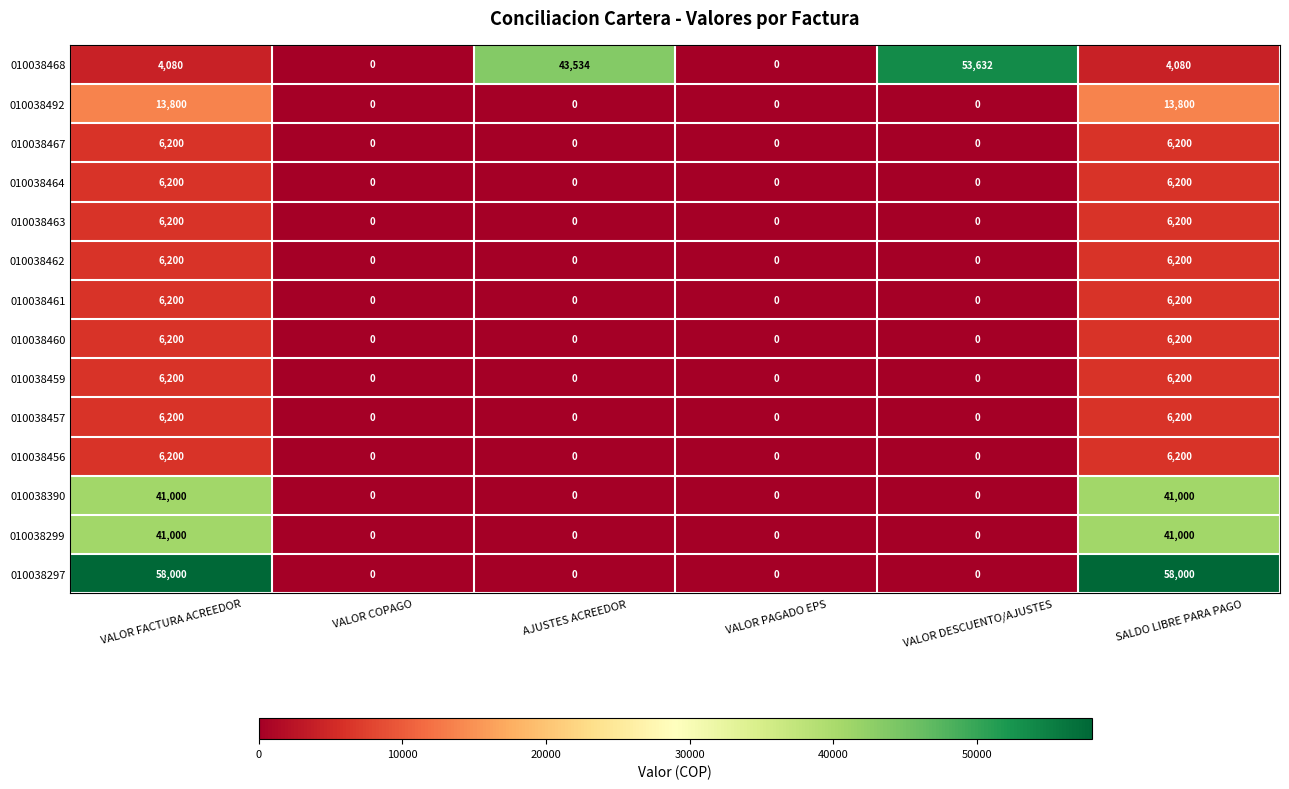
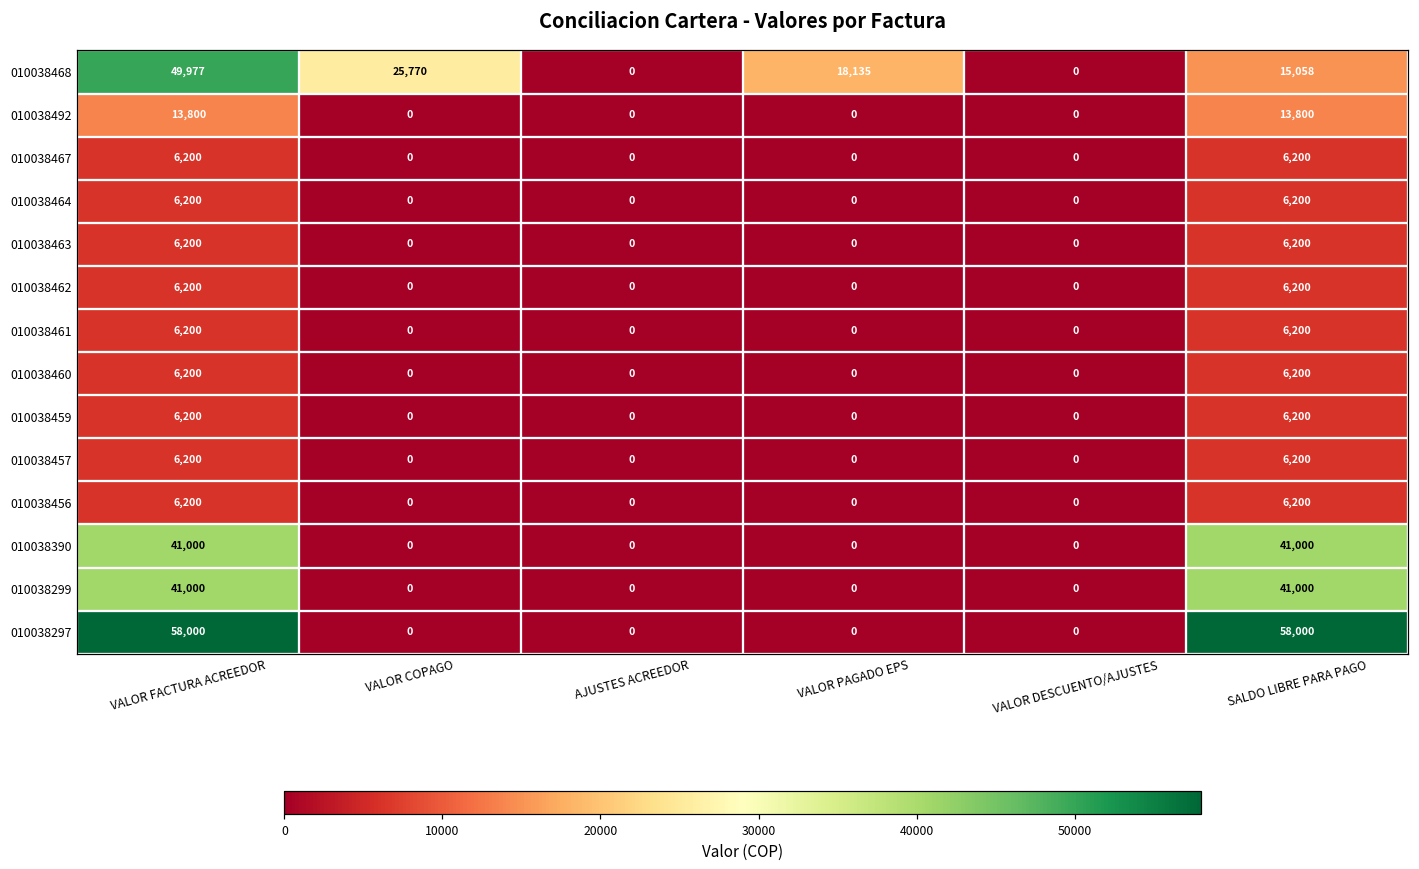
  {
    "010038468": {
-     "VALOR FACTURA ACREEDOR": "4,080",
-     "VALOR COPAGO": "0",
-     "AJUSTES ACREEDOR": "43,534",
-     "VALOR PAGADO EPS": "0",
-     "VALOR DESCUENTO/AJUSTES": "53,632",
-     "SALDO LIBRE PARA PAGO": "4,080"
+     "VALOR FACTURA ACREEDOR": "49,977",
+     "VALOR COPAGO": "25,770",
+     "AJUSTES ACREEDOR": "0",
+     "VALOR PAGADO EPS": "18,135",
+     "VALOR DESCUENTO/AJUSTES": "0",
+     "SALDO LIBRE PARA PAGO": "15,058"
    },
    "010038492": {
      "VALOR FACTURA ACREEDOR": "13,800",
      "VALOR COPAGO": "0",
      "AJUSTES ACREEDOR": "0",
      "VALOR PAGADO EPS": "0",
      "VALOR DESCUENTO/AJUSTES": "0",
      "SALDO LIBRE PARA PAGO": "13,800"
    },
    "010038467": {
      "VALOR FACTURA ACREEDOR": "6,200",
      "VALOR COPAGO": "0",
      "AJUSTES ACREEDOR": "0",
      "VALOR PAGADO EPS": "0",
      "VALOR DESCUENTO/AJUSTES": "0",
      "SALDO LIBRE PARA PAGO": "6,200"
    },
    "010038464": {
      "VALOR FACTURA ACREEDOR": "6,200",
      "VALOR COPAGO": "0",
      "AJUSTES ACREEDOR": "0",
      "VALOR PAGADO EPS": "0",
      "VALOR DESCUENTO/AJUSTES": "0",
      "SALDO LIBRE PARA PAGO": "6,200"
    },
    "010038463": {
      "VALOR FACTURA ACREEDOR": "6,200",
      "VALOR COPAGO": "0",
      "AJUSTES ACREEDOR": "0",
      "VALOR PAGADO EPS": "0",
      "VALOR DESCUENTO/AJUSTES": "0",
      "SALDO LIBRE PARA PAGO": "6,200"
    },
    "010038462": {
      "VALOR FACTURA ACREEDOR": "6,200",
      "VALOR COPAGO": "0",
      "AJUSTES ACREEDOR": "0",
      "VALOR PAGADO EPS": "0",
      "VALOR DESCUENTO/AJUSTES": "0",
      "SALDO LIBRE PARA PAGO": "6,200"
    },
    "010038461": {
      "VALOR FACTURA ACREEDOR": "6,200",
      "VALOR COPAGO": "0",
      "AJUSTES ACREEDOR": "0",
      "VALOR PAGADO EPS": "0",
      "VALOR DESCUENTO/AJUSTES": "0",
      "SALDO LIBRE PARA PAGO": "6,200"
    },
    "010038460": {
      "VALOR FACTURA ACREEDOR": "6,200",
      "VALOR COPAGO": "0",
      "AJUSTES ACREEDOR": "0",
      "VALOR PAGADO EPS": "0",
      "VALOR DESCUENTO/AJUSTES": "0",
      "SALDO LIBRE PARA PAGO": "6,200"
    },
    "010038459": {
      "VALOR FACTURA ACREEDOR": "6,200",
      "VALOR COPAGO": "0",
      "AJUSTES ACREEDOR": "0",
      "VALOR PAGADO EPS": "0",
      "VALOR DESCUENTO/AJUSTES": "0",
      "SALDO LIBRE PARA PAGO": "6,200"
    },
    "010038457": {
      "VALOR FACTURA ACREEDOR": "6,200",
      "VALOR COPAGO": "0",
      "AJUSTES ACREEDOR": "0",
      "VALOR PAGADO EPS": "0",
      "VALOR DESCUENTO/AJUSTES": "0",
      "SALDO LIBRE PARA PAGO": "6,200"
    },
    "010038456": {
      "VALOR FACTURA ACREEDOR": "6,200",
      "VALOR COPAGO": "0",
      "AJUSTES ACREEDOR": "0",
      "VALOR PAGADO EPS": "0",
      "VALOR DESCUENTO/AJUSTES": "0",
      "SALDO LIBRE PARA PAGO": "6,200"
    },
    "010038390": {
      "VALOR FACTURA ACREEDOR": "41,000",
      "VALOR COPAGO": "0",
      "AJUSTES ACREEDOR": "0",
      "VALOR PAGADO EPS": "0",
      "VALOR DESCUENTO/AJUSTES": "0",
      "SALDO LIBRE PARA PAGO": "41,000"
    },
    "010038299": {
      "VALOR FACTURA ACREEDOR": "41,000",
      "VALOR COPAGO": "0",
      "AJUSTES ACREEDOR": "0",
      "VALOR PAGADO EPS": "0",
      "VALOR DESCUENTO/AJUSTES": "0",
      "SALDO LIBRE PARA PAGO": "41,000"
    },
    "010038297": {
      "VALOR FACTURA ACREEDOR": "58,000",
      "VALOR COPAGO": "0",
      "AJUSTES ACREEDOR": "0",
      "VALOR PAGADO EPS": "0",
      "VALOR DESCUENTO/AJUSTES": "0",
      "SALDO LIBRE PARA PAGO": "58,000"
    }
  }
